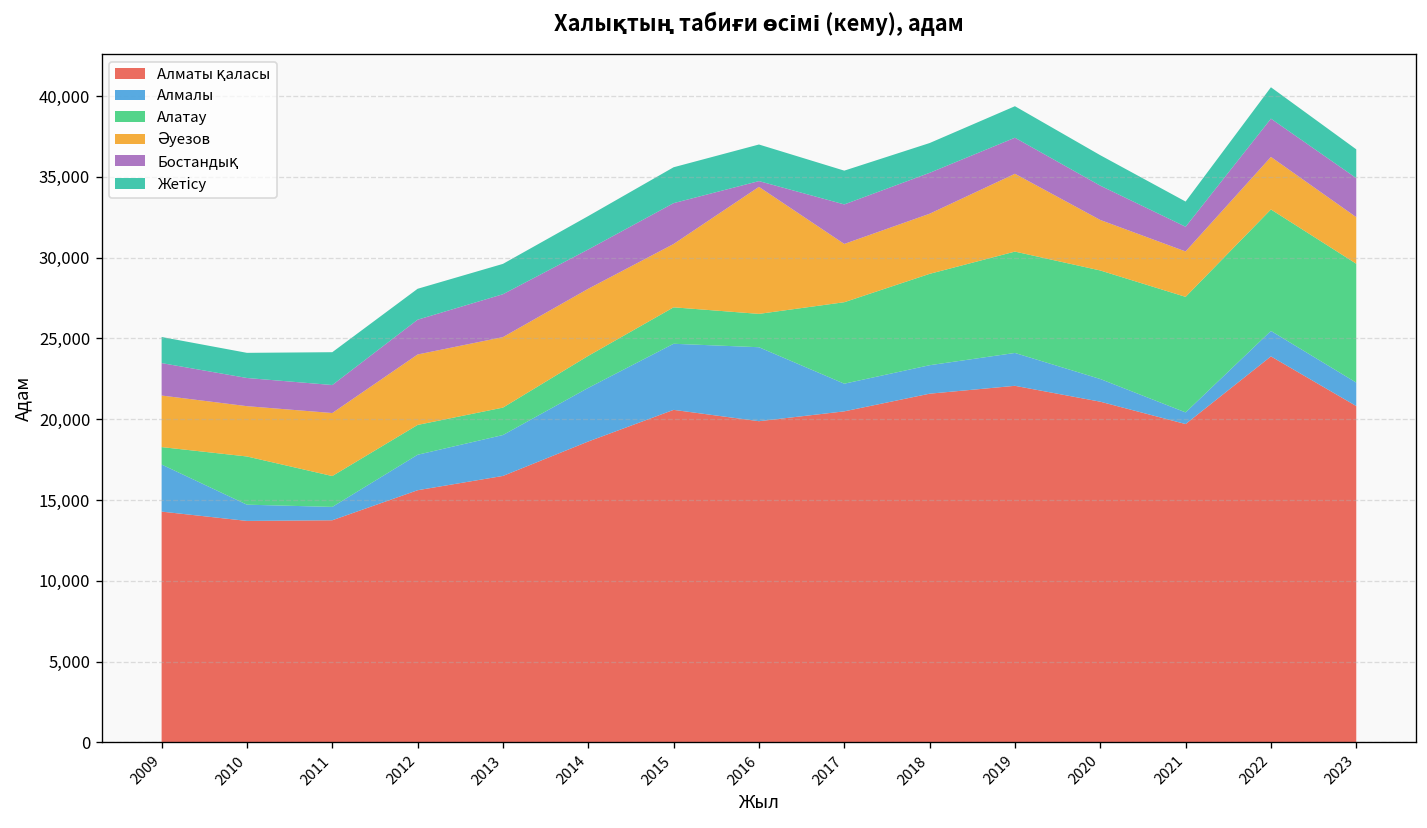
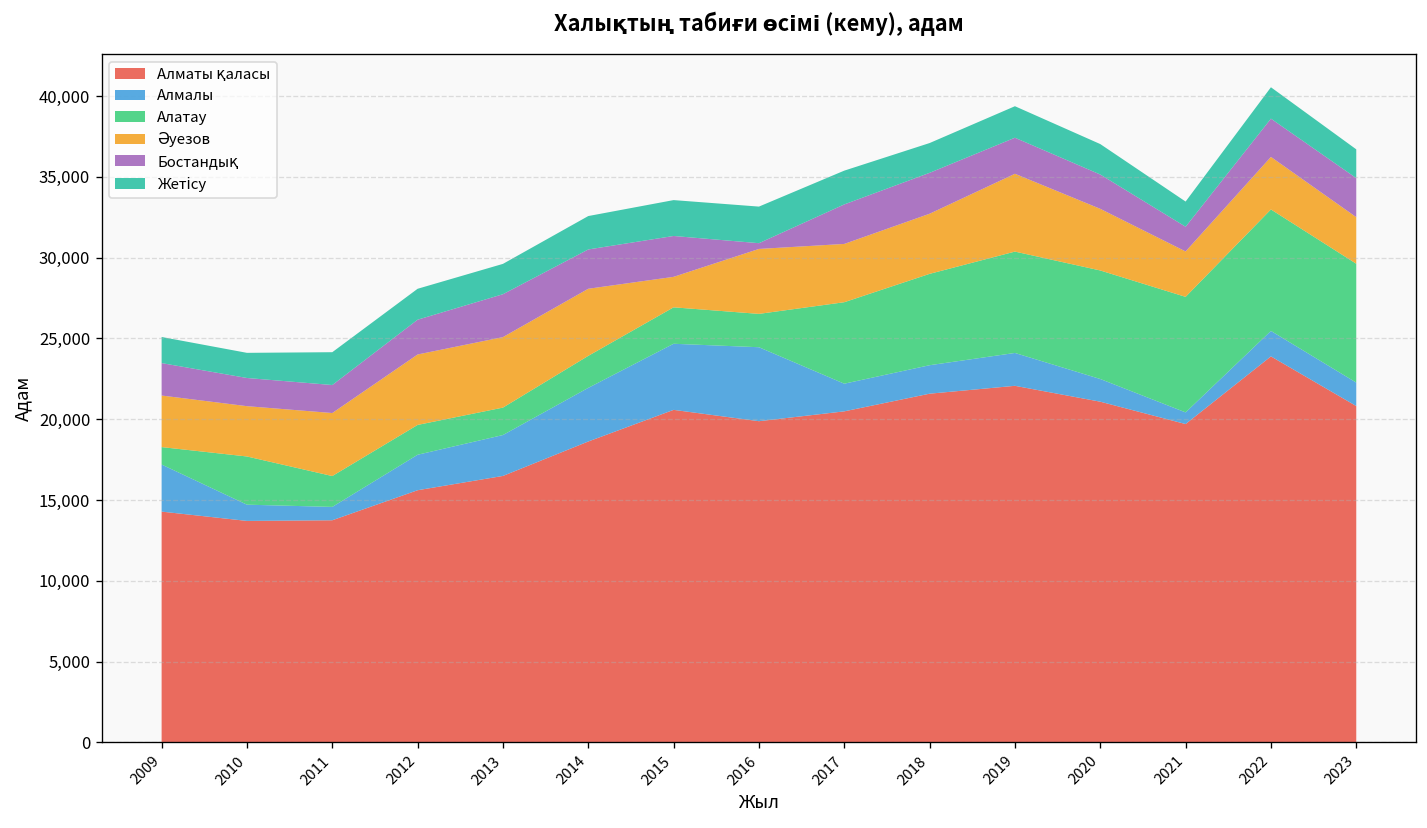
  {
    "Алматы қаласы": {
      "2009": "14,300",
      "2010": "13,700",
      "2011": "13,700",
      "2012": "15,600",
      "2013": "16,500",
      "2014": "18,600",
      "2015": "20,600",
      "2016": "19,900",
      "2017": "20,500",
      "2018": "21,600",
      "2019": "22,100",
      "2020": "21,100",
      "2021": "19,700",
      "2022": "23,900",
      "2023": "20,800"
    },
    "Алмалы": {
      "2009": "2,900",
      "2010": "1,000",
      "2011": "800",
      "2012": "2,200",
      "2013": "2,500",
      "2014": "3,300",
      "2015": "4,100",
      "2016": "4,600",
      "2017": "1,700",
      "2018": "1,800",
      "2019": "2,000",
      "2020": "1,400",
      "2021": "700",
      "2022": "1,600",
      "2023": "1,500"
    },
    "Әуезов": {
      "2009": "3,200",
      "2010": "3,100",
      "2011": "3,900",
      "2012": "4,400",
      "2013": "4,400",
      "2014": "4,200",
-     "2015": "3,900",
-     "2016": "7,900",
+     "2015": "1,900",
+     "2016": "4,000",
      "2017": "3,600",
      "2018": "3,700",
      "2019": "4,800",
-     "2020": "3,100",
+     "2020": "3,800",
      "2021": "2,800",
      "2022": "3,300",
      "2023": "2,900"
    },
    "Бостандық": {
      "2009": "2,000",
      "2010": "1,700",
      "2011": "1,700",
      "2012": "2,200",
      "2013": "2,700",
      "2014": "2,400",
      "2015": "2,500",
      "2016": "400",
      "2017": "2,400",
      "2018": "2,500",
      "2019": "2,200",
      "2020": "2,100",
      "2021": "1,500",
      "2022": "2,400",
      "2023": "2,400"
    }
  }
